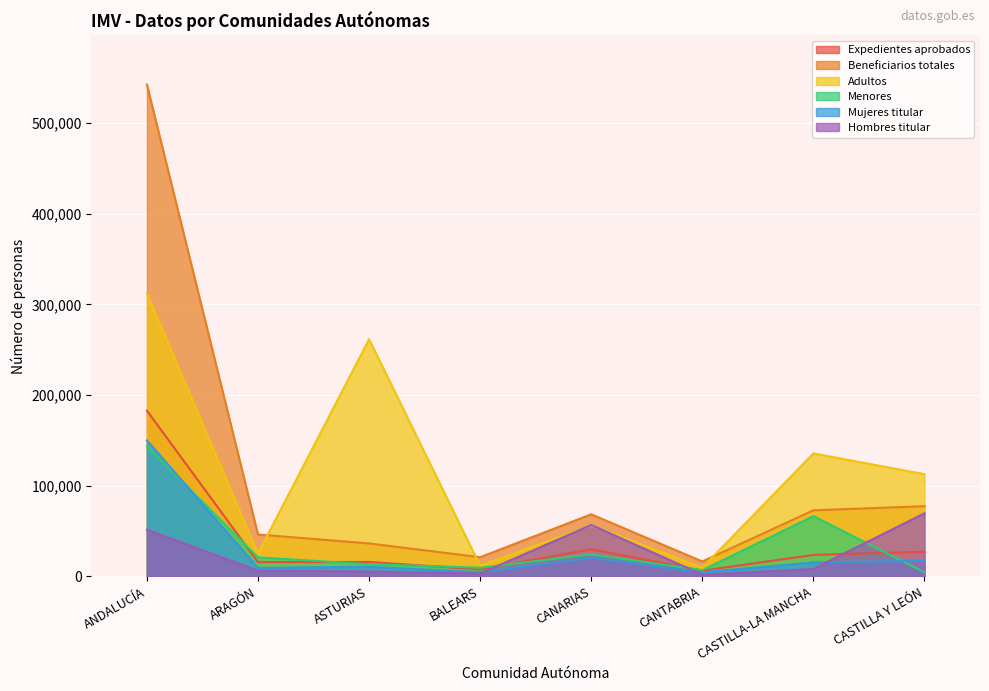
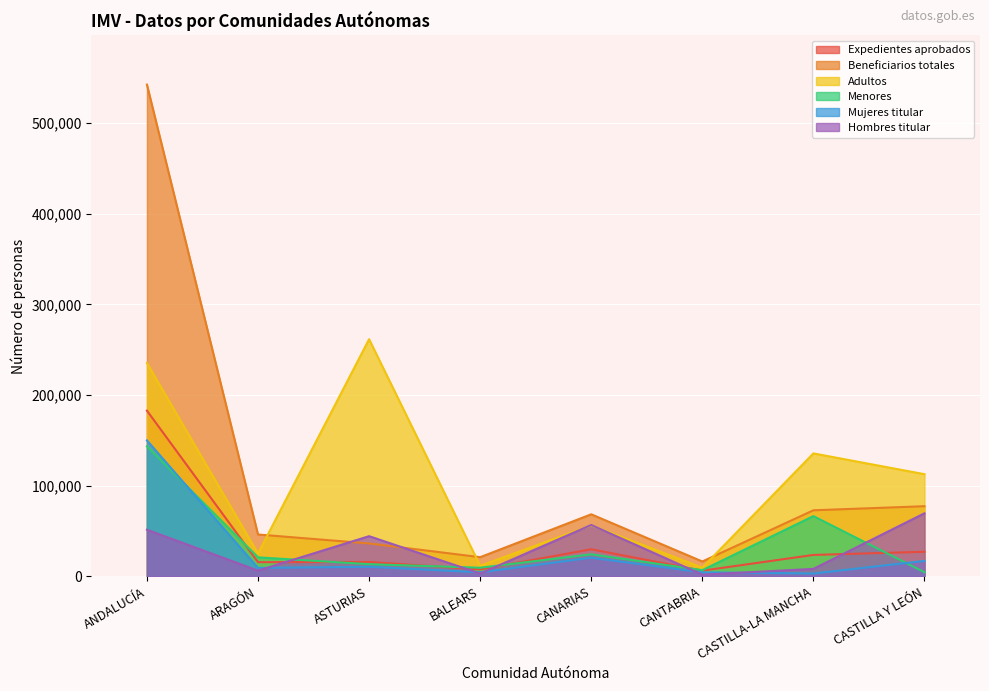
  {
    "Adultos": {
-     "ANDALUCÍA": "310,000",
+     "ANDALUCÍA": "240,000",
      "ARAGÓN": "30,000",
      "ASTURIAS": "260,000",
      "CASTILLA-LA MANCHA": "140,000",
      "CASTILLA Y LEÓN": "110,000"
    },
    "Menores": {
      "ANDALUCÍA": "140,000",
      "ARAGÓN": "20,000",
      "CANARIAS": "20,000",
      "CASTILLA-LA MANCHA": "70,000",
      "CASTILLA Y LEÓN": "0"
    },
    "Mujeres titular": {
      "ANDALUCÍA": "150,000",
      "ARAGÓN": "10,000",
      "ASTURIAS": "10,000",
      "CANARIAS": "20,000",
-     "CASTILLA-LA MANCHA": "20,000",
+     "CASTILLA-LA MANCHA": "0",
      "CASTILLA Y LEÓN": "20,000"
    },
    "Hombres titular": {
      "ANDALUCÍA": "50,000",
      "ARAGÓN": "10,000",
-     "ASTURIAS": "10,000",
+     "ASTURIAS": "40,000",
      "CASTILLA-LA MANCHA": "10,000",
      "CASTILLA Y LEÓN": "70,000"
    }
  }
